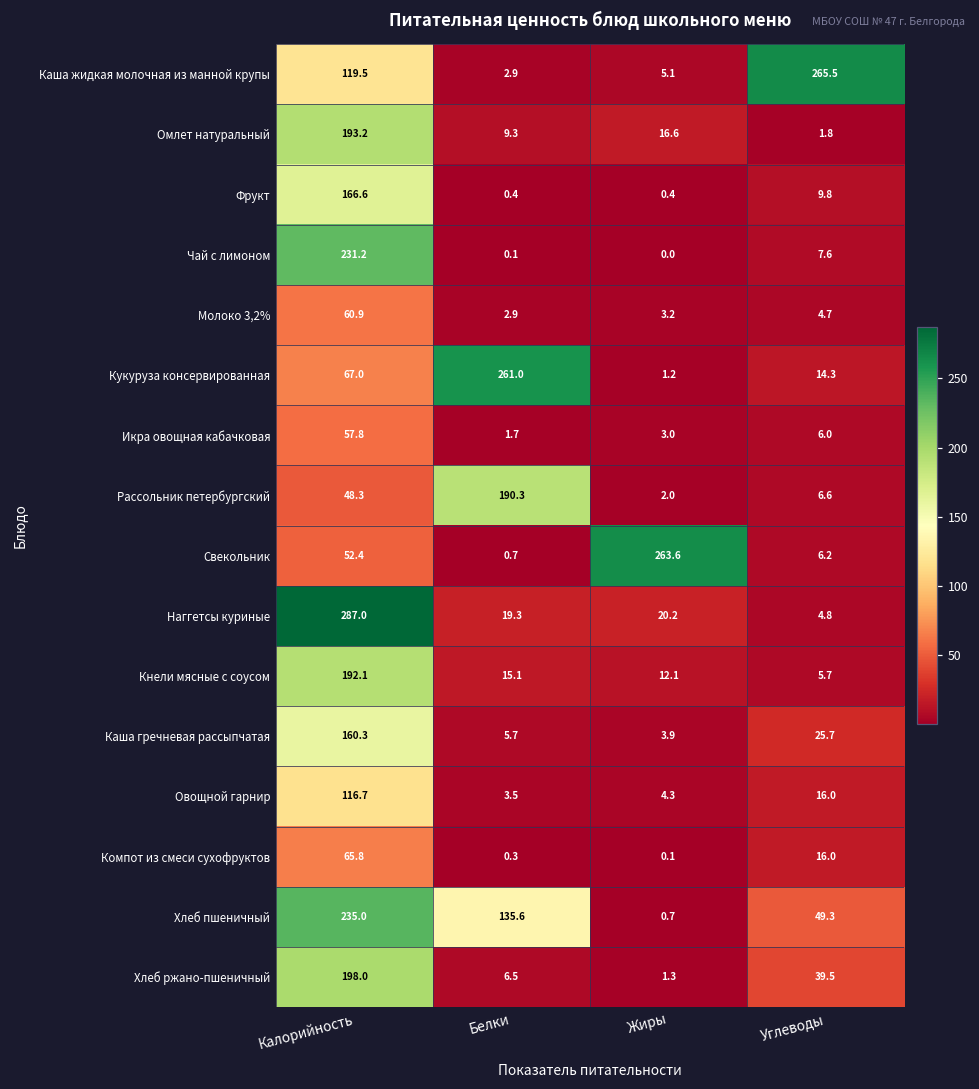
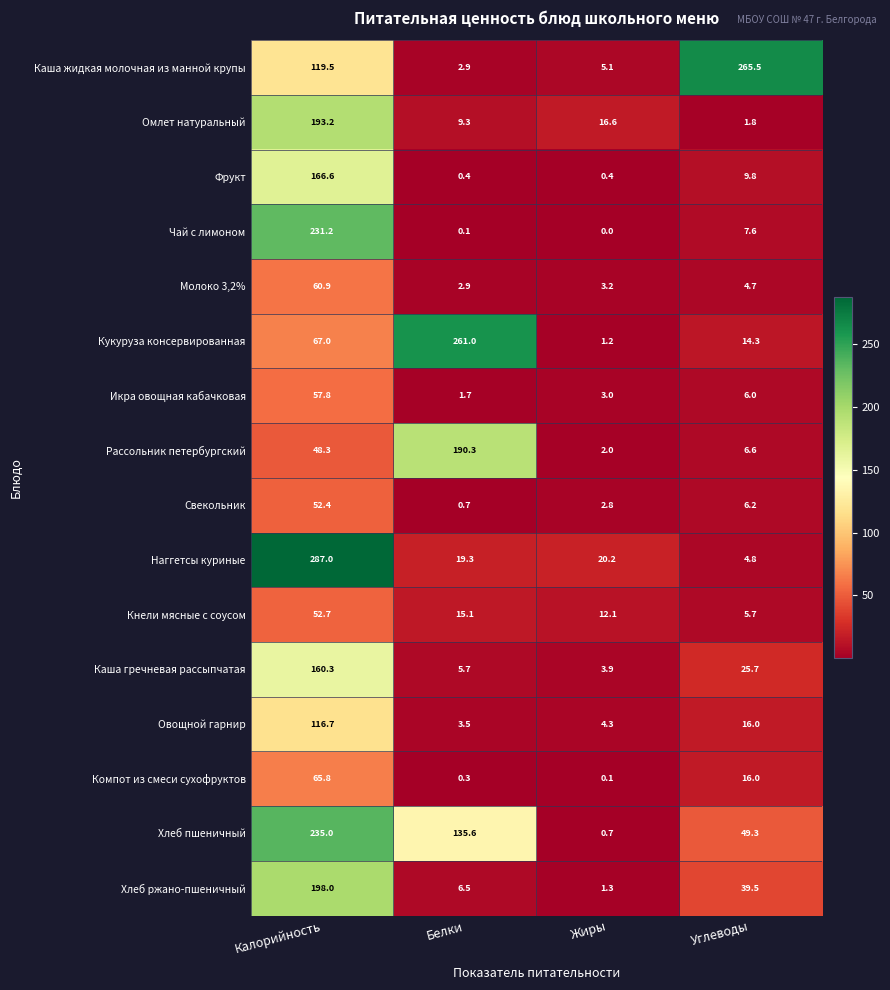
  {
    "Каша жидкая молочная из манной крупы": {
      "Калорийность": 119.5,
      "Белки": 2.9,
      "Жиры": 5.1,
      "Углеводы": 265.5
    },
    "Омлет натуральный": {
      "Калорийность": 193.2,
      "Белки": 9.3,
      "Жиры": 16.6,
      "Углеводы": 1.8
    },
    "Фрукт": {
      "Калорийность": 166.6,
      "Белки": 0.4,
      "Жиры": 0.4,
      "Углеводы": 9.8
    },
    "Чай с лимоном": {
      "Калорийность": 231.2,
      "Белки": 0.1,
      "Жиры": 0.0,
      "Углеводы": 7.6
    },
    "Молоко 3,2%": {
      "Калорийность": 60.9,
      "Белки": 2.9,
      "Жиры": 3.2,
      "Углеводы": 4.7
    },
    "Кукуруза консервированная": {
      "Калорийность": 67.0,
      "Белки": 261.0,
      "Жиры": 1.2,
      "Углеводы": 14.3
    },
    "Икра овощная кабачковая": {
      "Калорийность": 57.8,
      "Белки": 1.7,
      "Жиры": 3.0,
      "Углеводы": 6.0
    },
    "Рассольник петербургский": {
      "Калорийность": 48.3,
      "Белки": 190.3,
      "Жиры": 2.0,
      "Углеводы": 6.6
    },
    "Свекольник": {
      "Калорийность": 52.4,
      "Белки": 0.7,
-     "Жиры": 263.6,
+     "Жиры": 2.8,
      "Углеводы": 6.2
    },
    "Наггетсы куриные": {
      "Калорийность": 287.0,
      "Белки": 19.3,
      "Жиры": 20.2,
      "Углеводы": 4.8
    },
    "Кнели мясные с соусом": {
-     "Калорийность": 192.1,
+     "Калорийность": 52.7,
      "Белки": 15.1,
      "Жиры": 12.1,
      "Углеводы": 5.7
    },
    "Каша гречневая рассыпчатая": {
      "Калорийность": 160.3,
      "Белки": 5.7,
      "Жиры": 3.9,
      "Углеводы": 25.7
    },
    "Овощной гарнир": {
      "Калорийность": 116.7,
      "Белки": 3.5,
      "Жиры": 4.3,
      "Углеводы": 16.0
    },
    "Компот из смеси сухофруктов": {
      "Калорийность": 65.8,
      "Белки": 0.3,
      "Жиры": 0.1,
      "Углеводы": 16.0
    },
    "Хлеб пшеничный": {
      "Калорийность": 235.0,
      "Белки": 135.6,
      "Жиры": 0.7,
      "Углеводы": 49.3
    },
    "Хлеб ржано-пшеничный": {
      "Калорийность": 198.0,
      "Белки": 6.5,
      "Жиры": 1.3,
      "Углеводы": 39.5
    }
  }
